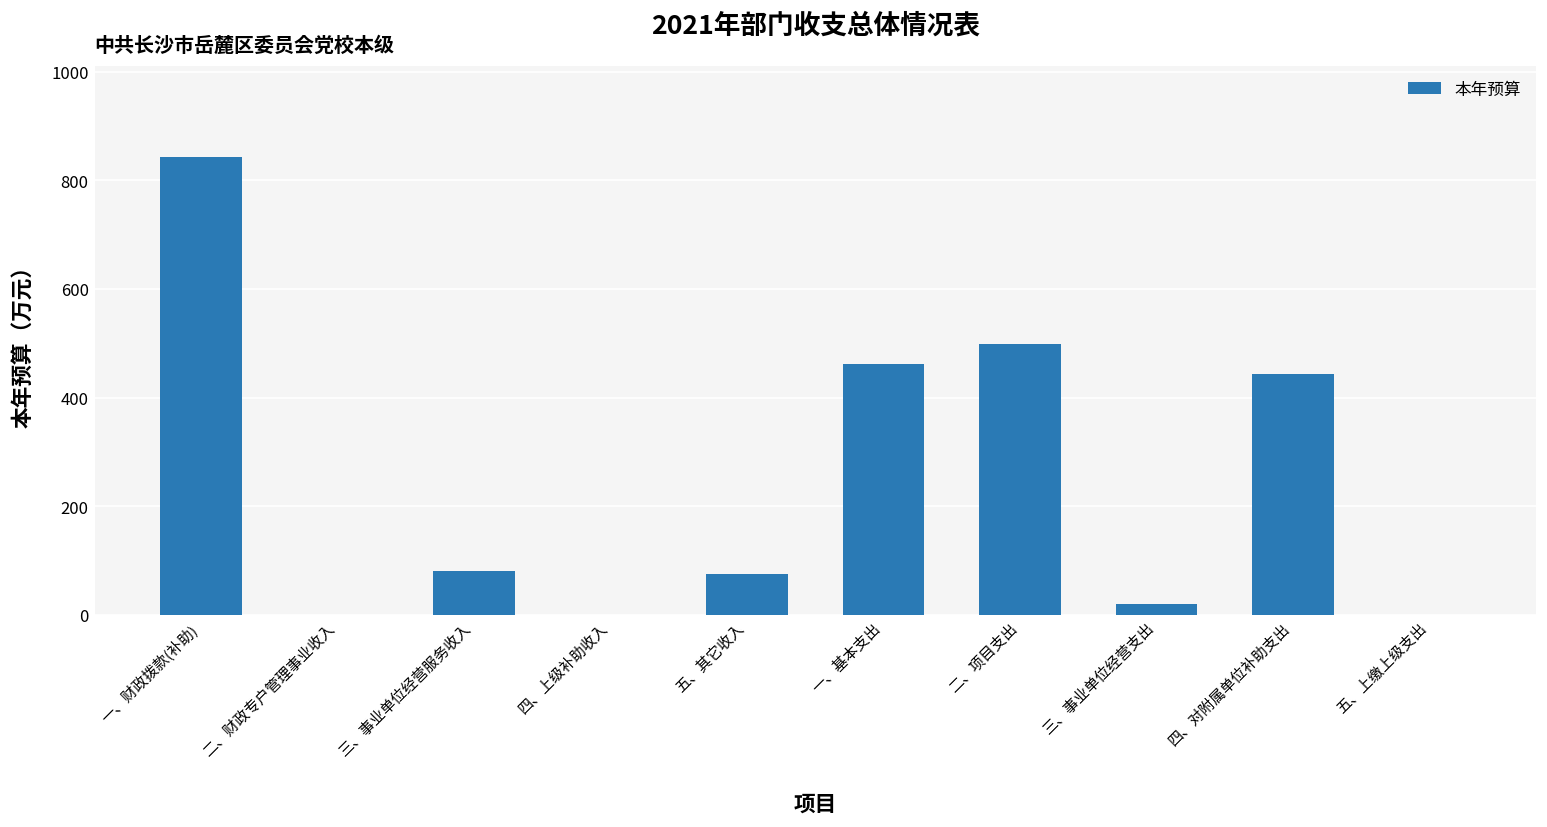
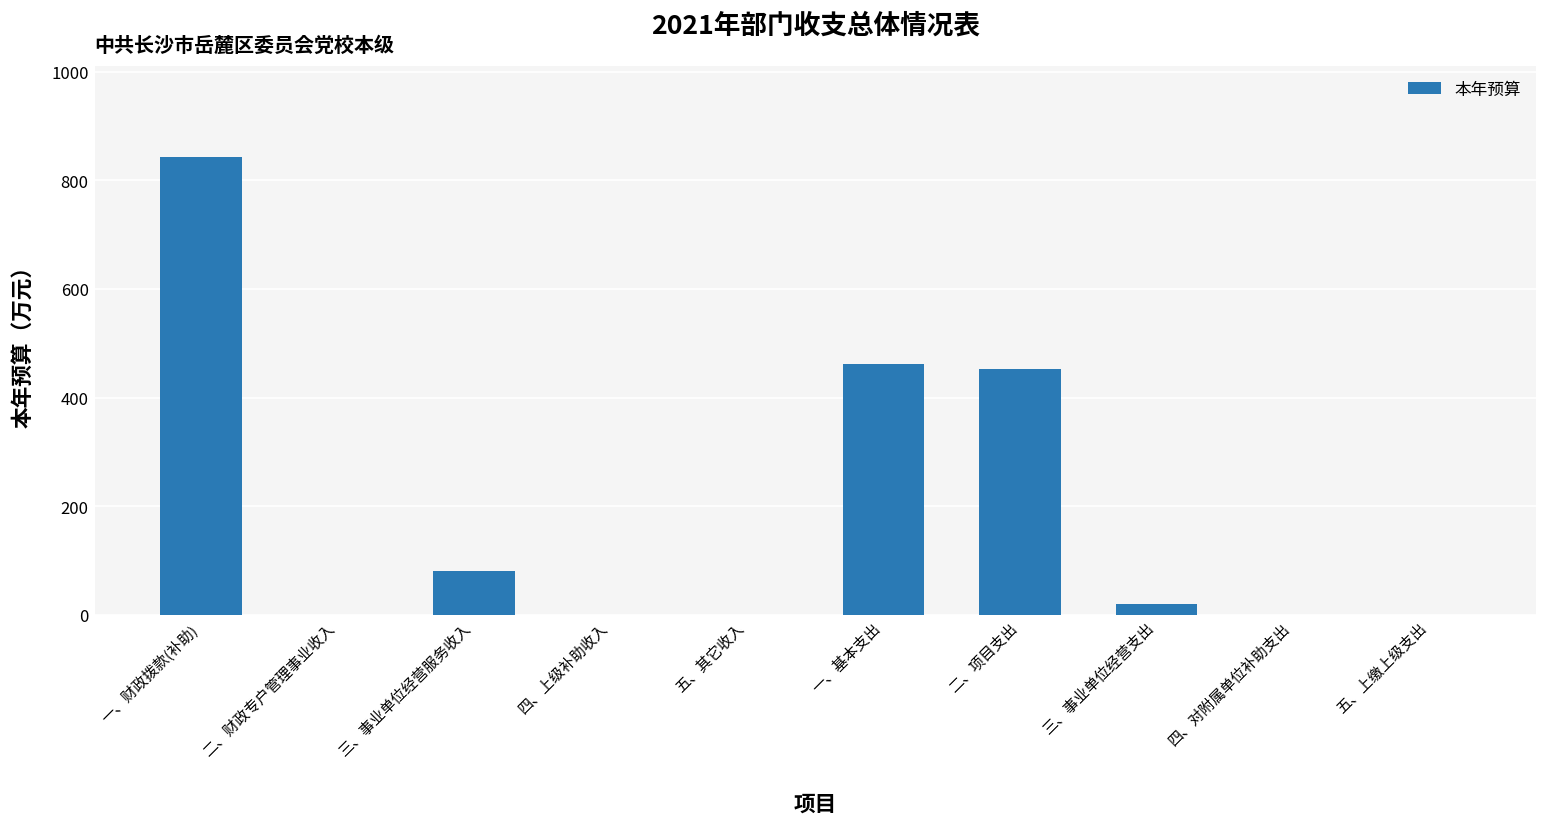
  {
    "一、财政拨款(补助)": 840,
    "二、财政专户管理事业收入": 0,
    "三、事业单位经营服务收入": 80,
    "四、上级补助收入": 0,
-   "五、其它收入": 80,
+   "五、其它收入": 0,
    "一、基本支出": 460,
-   "二、项目支出": 500,
+   "二、项目支出": 450,
    "三、事业单位经营支出": 20,
-   "四、对附属单位补助支出": 440,
+   "四、对附属单位补助支出": 0,
    "五、上缴上级支出": 0
  }
